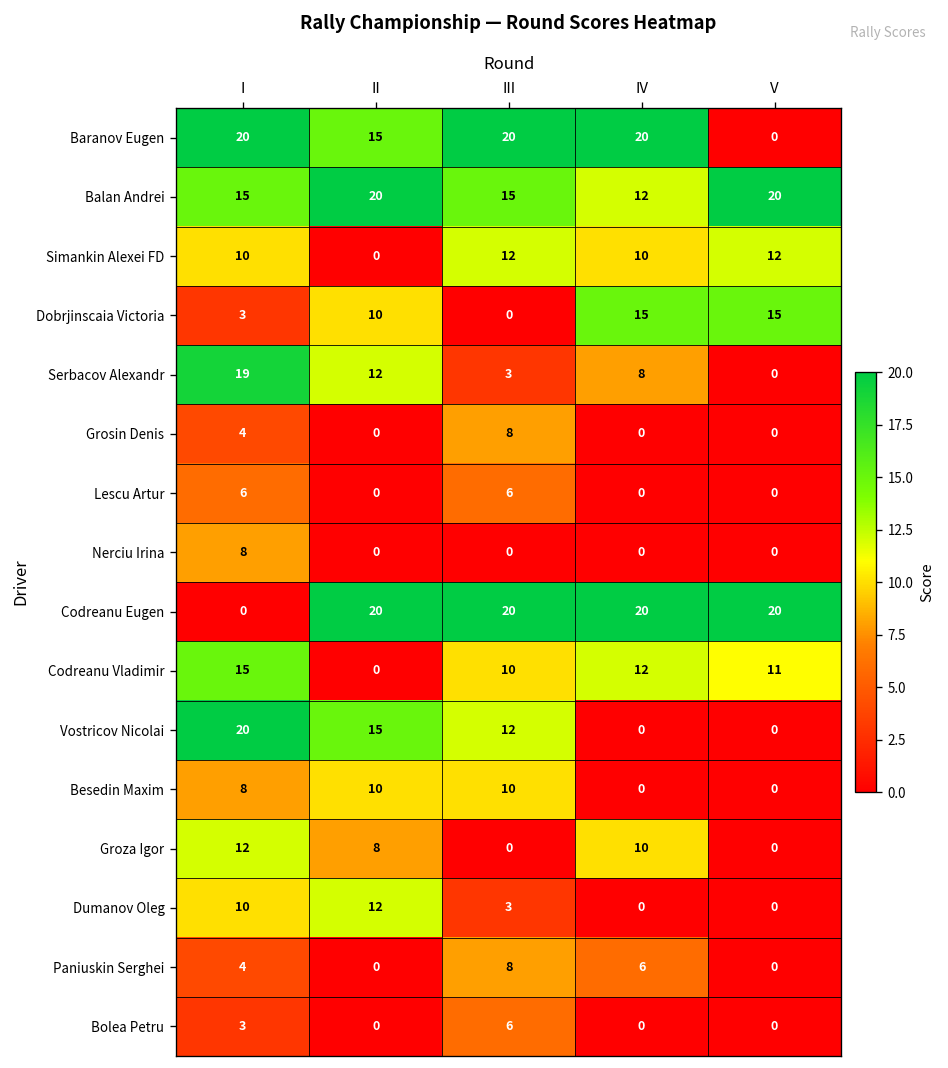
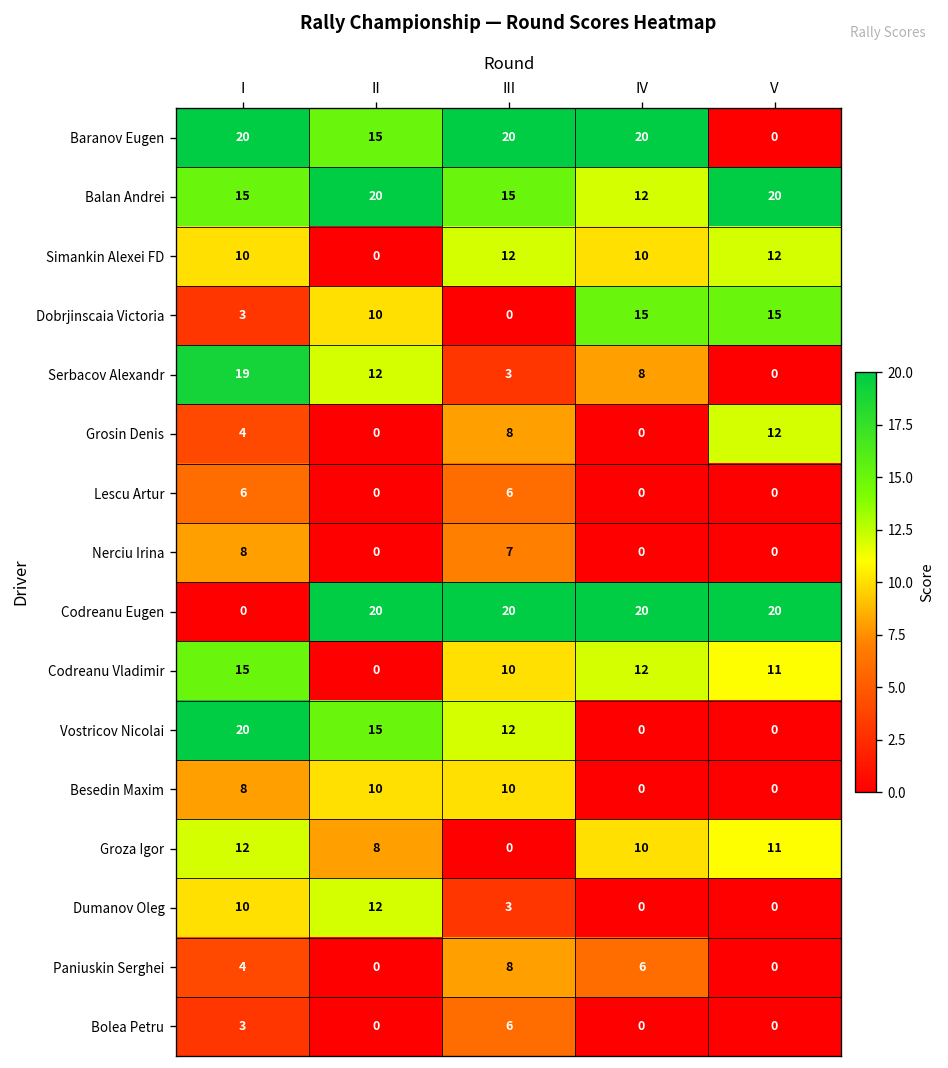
  {
    "Baranov Eugen": {
      "I": 20,
      "II": 15,
      "III": 20,
      "IV": 20,
      "V": 0
    },
    "Balan Andrei": {
      "I": 15,
      "II": 20,
      "III": 15,
      "IV": 12,
      "V": 20
    },
    "Simankin Alexei FD": {
      "I": 10,
      "II": 0,
      "III": 12,
      "IV": 10,
      "V": 12
    },
    "Dobrjinscaia Victoria": {
      "I": 3,
      "II": 10,
      "III": 0,
      "IV": 15,
      "V": 15
    },
    "Serbacov Alexandr": {
      "I": 19,
      "II": 12,
      "III": 3,
      "IV": 8,
      "V": 0
    },
    "Grosin Denis": {
      "I": 4,
      "II": 0,
      "III": 8,
      "IV": 0,
-     "V": 0
+     "V": 12
    },
    "Lescu Artur": {
      "I": 6,
      "II": 0,
      "III": 6,
      "IV": 0,
      "V": 0
    },
    "Nerciu Irina": {
      "I": 8,
      "II": 0,
-     "III": 0,
+     "III": 7,
      "IV": 0,
      "V": 0
    },
    "Codreanu Eugen": {
      "I": 0,
      "II": 20,
      "III": 20,
      "IV": 20,
      "V": 20
    },
    "Codreanu Vladimir": {
      "I": 15,
      "II": 0,
      "III": 10,
      "IV": 12,
      "V": 11
    },
    "Vostricov Nicolai": {
      "I": 20,
      "II": 15,
      "III": 12,
      "IV": 0,
      "V": 0
    },
    "Besedin Maxim": {
      "I": 8,
      "II": 10,
      "III": 10,
      "IV": 0,
      "V": 0
    },
    "Groza Igor": {
      "I": 12,
      "II": 8,
      "III": 0,
      "IV": 10,
-     "V": 0
+     "V": 11
    },
    "Dumanov Oleg": {
      "I": 10,
      "II": 12,
      "III": 3,
      "IV": 0,
      "V": 0
    },
    "Paniuskin Serghei": {
      "I": 4,
      "II": 0,
      "III": 8,
      "IV": 6,
      "V": 0
    },
    "Bolea Petru": {
      "I": 3,
      "II": 0,
      "III": 6,
      "IV": 0,
      "V": 0
    }
  }
